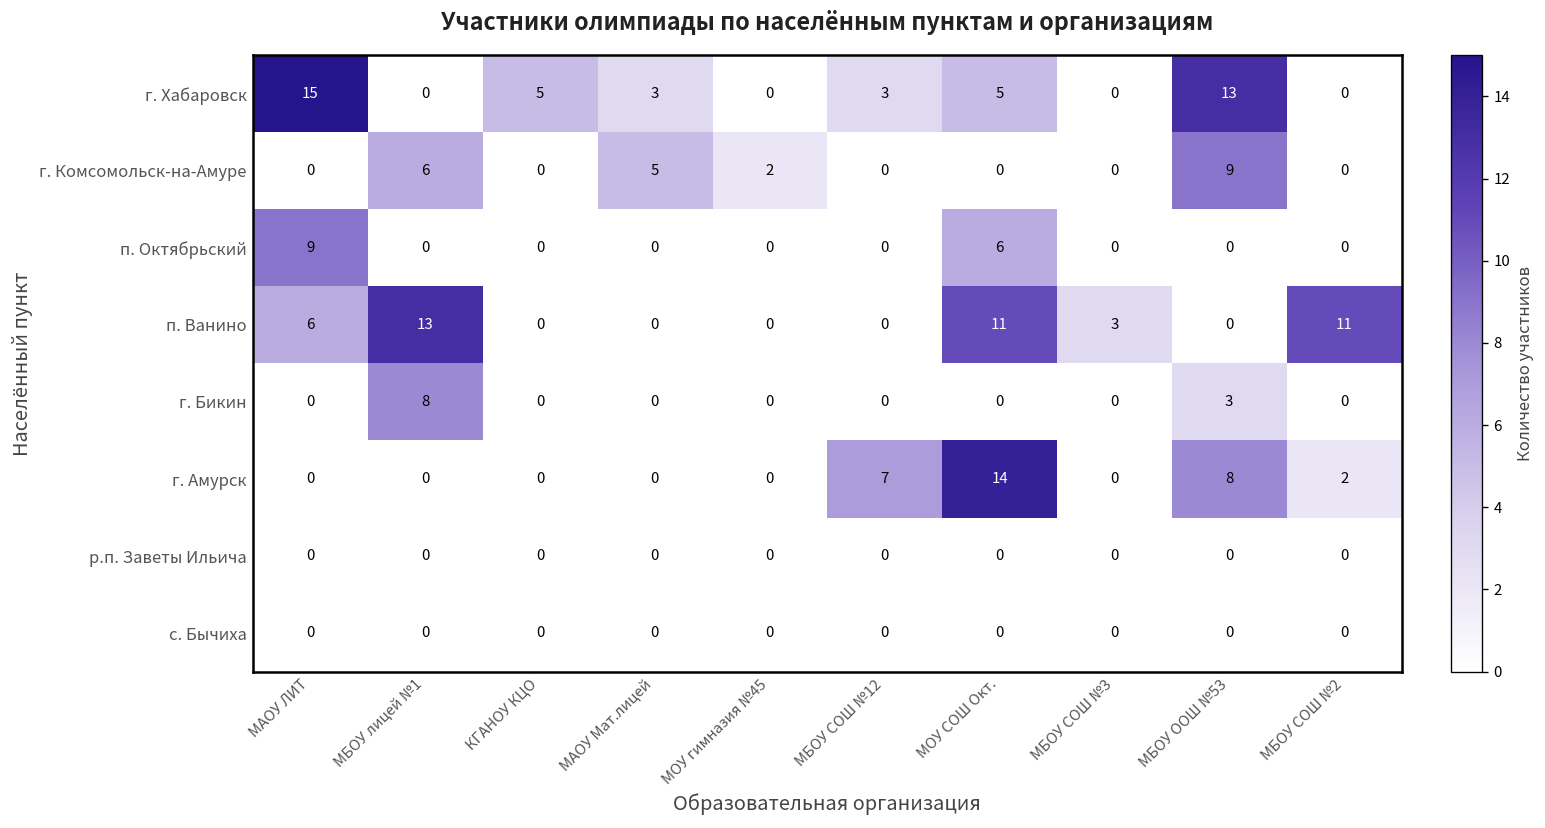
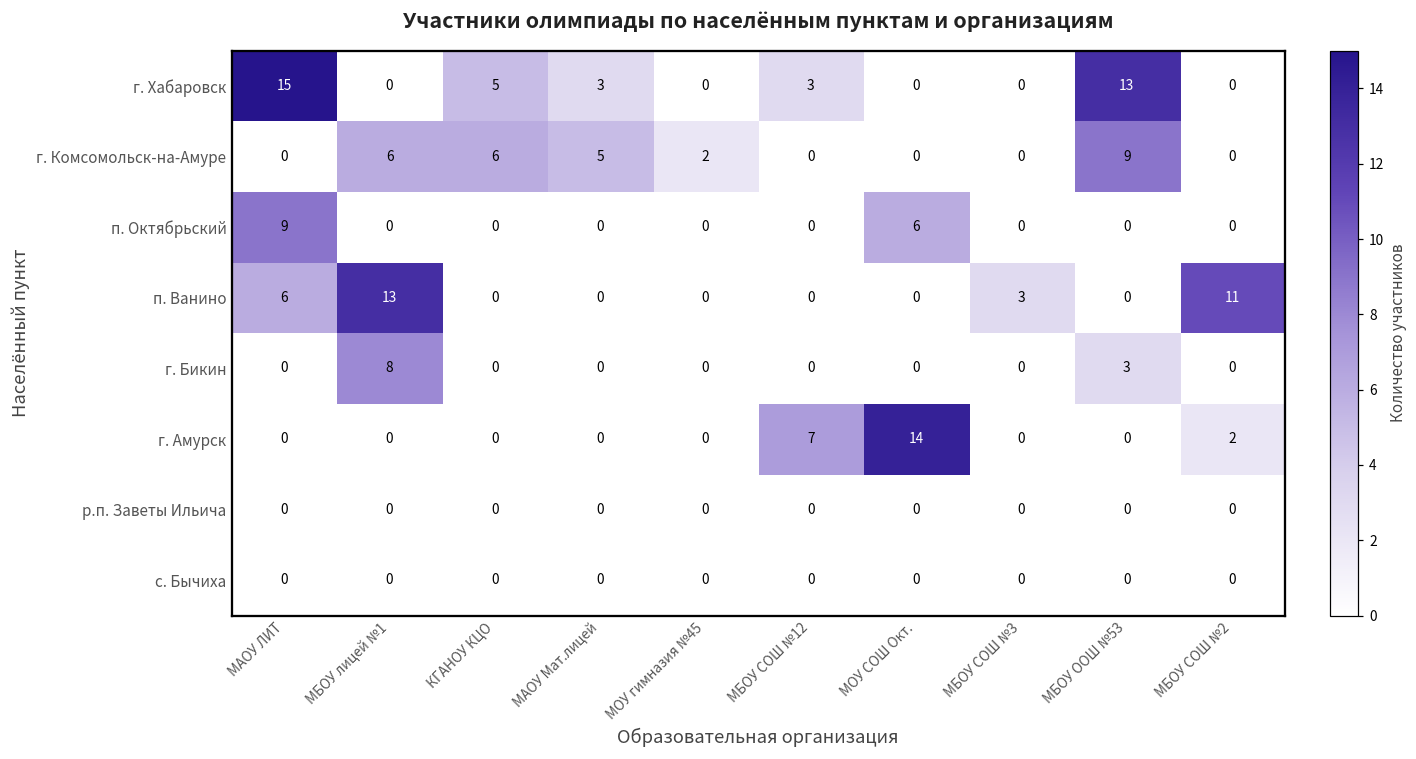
  {
    "г. Хабаровск": {
      "МАОУ ЛИТ": 15,
      "МБОУ лицей №1": 0,
      "КГАНОУ КЦО": 5,
      "МАОУ Мат.лицей": 3,
      "МОУ гимназия №45": 0,
      "МБОУ СОШ №12": 3,
-     "МОУ СОШ Окт.": 5,
+     "МОУ СОШ Окт.": 0,
      "МБОУ СОШ №3": 0,
      "МБОУ ООШ №53": 13,
      "МБОУ СОШ №2": 0
    },
    "г. Комсомольск-на-Амуре": {
      "МАОУ ЛИТ": 0,
      "МБОУ лицей №1": 6,
-     "КГАНОУ КЦО": 0,
+     "КГАНОУ КЦО": 6,
      "МАОУ Мат.лицей": 5,
      "МОУ гимназия №45": 2,
      "МБОУ СОШ №12": 0,
      "МОУ СОШ Окт.": 0,
      "МБОУ СОШ №3": 0,
      "МБОУ ООШ №53": 9,
      "МБОУ СОШ №2": 0
    },
    "п. Октябрьский": {
      "МАОУ ЛИТ": 9,
      "МБОУ лицей №1": 0,
      "КГАНОУ КЦО": 0,
      "МАОУ Мат.лицей": 0,
      "МОУ гимназия №45": 0,
      "МБОУ СОШ №12": 0,
      "МОУ СОШ Окт.": 6,
      "МБОУ СОШ №3": 0,
      "МБОУ ООШ №53": 0,
      "МБОУ СОШ №2": 0
    },
    "п. Ванино": {
      "МАОУ ЛИТ": 6,
      "МБОУ лицей №1": 13,
      "КГАНОУ КЦО": 0,
      "МАОУ Мат.лицей": 0,
      "МОУ гимназия №45": 0,
      "МБОУ СОШ №12": 0,
-     "МОУ СОШ Окт.": 11,
+     "МОУ СОШ Окт.": 0,
      "МБОУ СОШ №3": 3,
      "МБОУ ООШ №53": 0,
      "МБОУ СОШ №2": 11
    },
    "г. Бикин": {
      "МАОУ ЛИТ": 0,
      "МБОУ лицей №1": 8,
      "КГАНОУ КЦО": 0,
      "МАОУ Мат.лицей": 0,
      "МОУ гимназия №45": 0,
      "МБОУ СОШ №12": 0,
      "МОУ СОШ Окт.": 0,
      "МБОУ СОШ №3": 0,
      "МБОУ ООШ №53": 3,
      "МБОУ СОШ №2": 0
    },
    "г. Амурск": {
      "МАОУ ЛИТ": 0,
      "МБОУ лицей №1": 0,
      "КГАНОУ КЦО": 0,
      "МАОУ Мат.лицей": 0,
      "МОУ гимназия №45": 0,
      "МБОУ СОШ №12": 7,
      "МОУ СОШ Окт.": 14,
      "МБОУ СОШ №3": 0,
-     "МБОУ ООШ №53": 8,
+     "МБОУ ООШ №53": 0,
      "МБОУ СОШ №2": 2
    },
    "р.п. Заветы Ильича": {
      "МАОУ ЛИТ": 0,
      "МБОУ лицей №1": 0,
      "КГАНОУ КЦО": 0,
      "МАОУ Мат.лицей": 0,
      "МОУ гимназия №45": 0,
      "МБОУ СОШ №12": 0,
      "МОУ СОШ Окт.": 0,
      "МБОУ СОШ №3": 0,
      "МБОУ ООШ №53": 0,
      "МБОУ СОШ №2": 0
    },
    "с. Бычиха": {
      "МАОУ ЛИТ": 0,
      "МБОУ лицей №1": 0,
      "КГАНОУ КЦО": 0,
      "МАОУ Мат.лицей": 0,
      "МОУ гимназия №45": 0,
      "МБОУ СОШ №12": 0,
      "МОУ СОШ Окт.": 0,
      "МБОУ СОШ №3": 0,
      "МБОУ ООШ №53": 0,
      "МБОУ СОШ №2": 0
    }
  }
